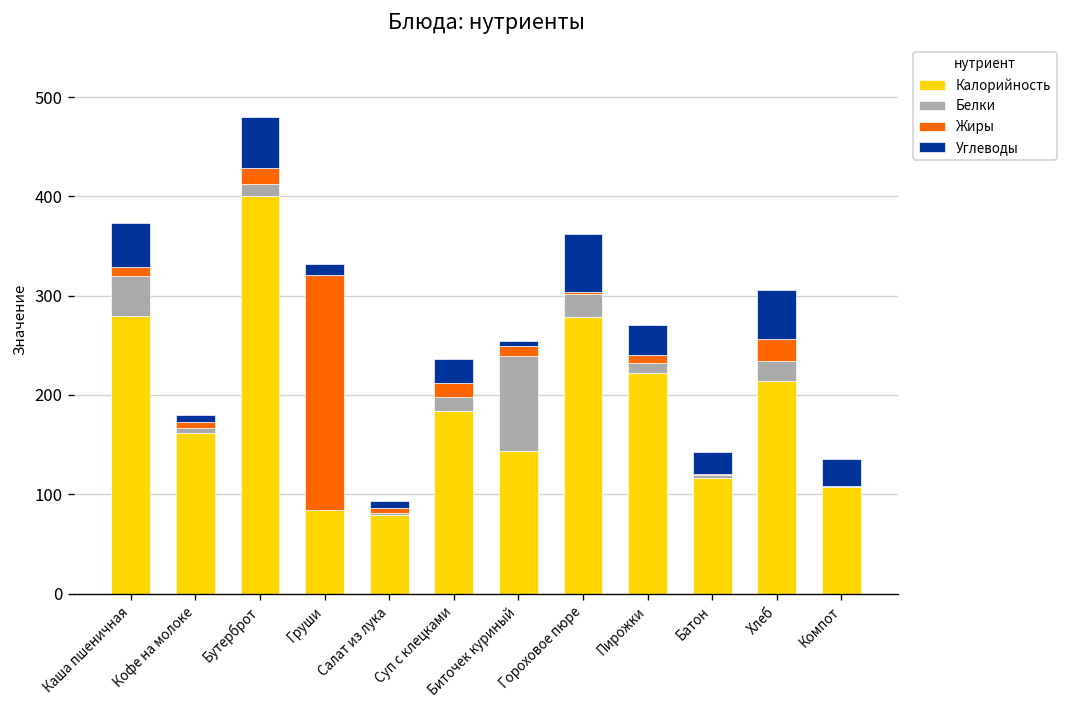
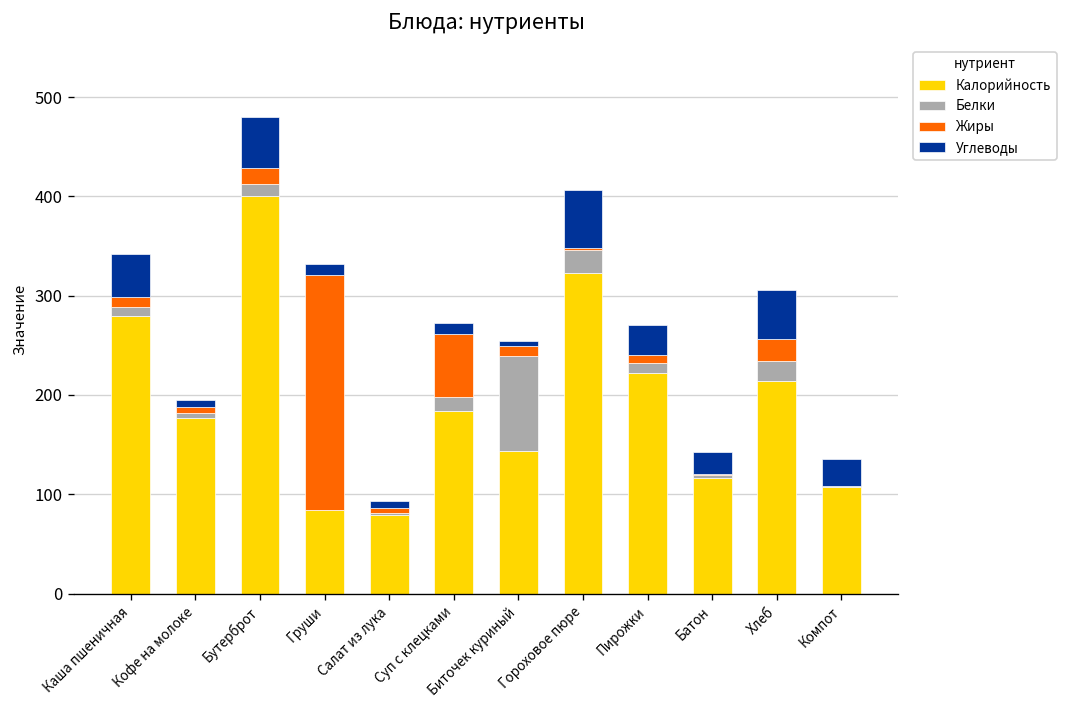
  {
    "Калорийность": {
      "Каша пшеничная": 280,
-     "Кофе на молоке": 160,
+     "Кофе на молоке": 180,
      "Бутерброт": 400,
      "Груши": 80,
      "Салат из лука": 80,
      "Суп с клецками": 180,
      "Биточек куриный": 140,
-     "Гороховое пюре": 280,
+     "Гороховое пюре": 320,
      "Пирожки": 220,
      "Батон": 120,
      "Хлеб": 210,
      "Компот": 110
    },
    "Белки": {
-     "Каша пшеничная": 40,
+     "Каша пшеничная": 10,
      "Кофе на молоке": 10,
      "Бутерброт": 10,
      "Груши": 0,
      "Суп с клецками": 10,
      "Биточек куриный": 100,
      "Гороховое пюре": 20,
      "Пирожки": 10,
      "Хлеб": 20
    },
    "Жиры": {
      "Каша пшеничная": 10,
      "Кофе на молоке": 10,
      "Бутерброт": 20,
      "Груши": 240,
      "Салат из лука": 10,
-     "Суп с клецками": 10,
+     "Суп с клецками": 60,
      "Биточек куриный": 10,
      "Пирожки": 10,
      "Хлеб": 20,
      "Компот": 0
    },
    "Углеводы": {
      "Каша пшеничная": 40,
      "Кофе на молоке": 10,
      "Бутерброт": 50,
      "Груши": 10,
      "Салат из лука": 10,
-     "Суп с клецками": 20,
+     "Суп с клецками": 10,
      "Биточек куриный": 10,
      "Гороховое пюре": 60,
      "Пирожки": 30,
      "Батон": 20,
      "Хлеб": 50,
      "Компот": 30
    }
  }
